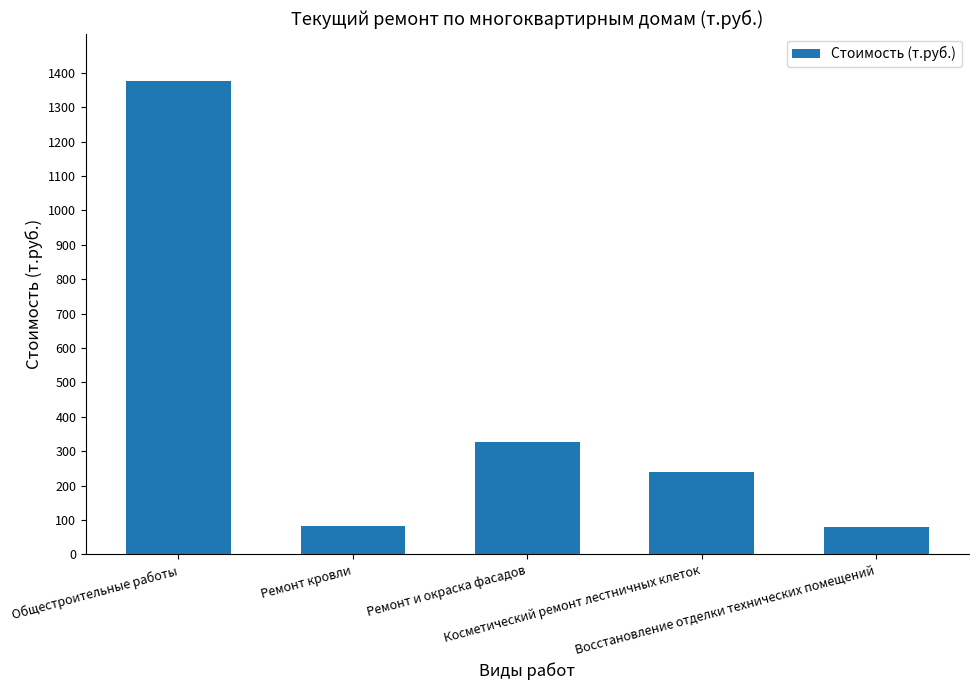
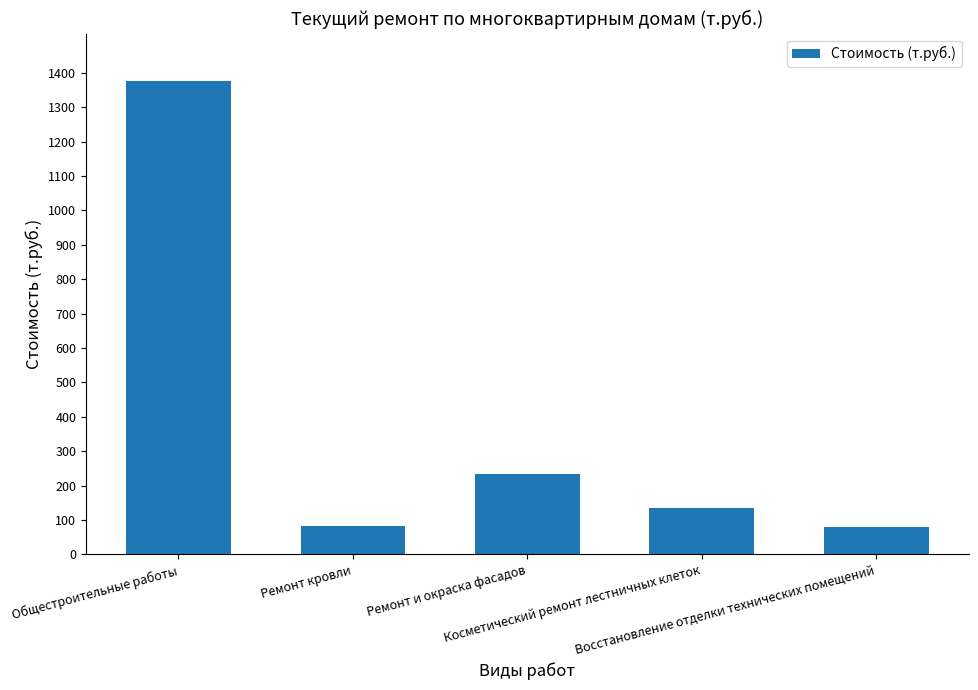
  {
    "Общестроительные работы": 1380,
    "Ремонт кровли": 80,
-   "Ремонт и окраска фасадов": 330,
-   "Косметический ремонт лестничных клеток": 240,
+   "Ремонт и окраска фасадов": 230,
+   "Косметический ремонт лестничных клеток": 140,
    "Восстановление отделки технических помещений": 80
  }
